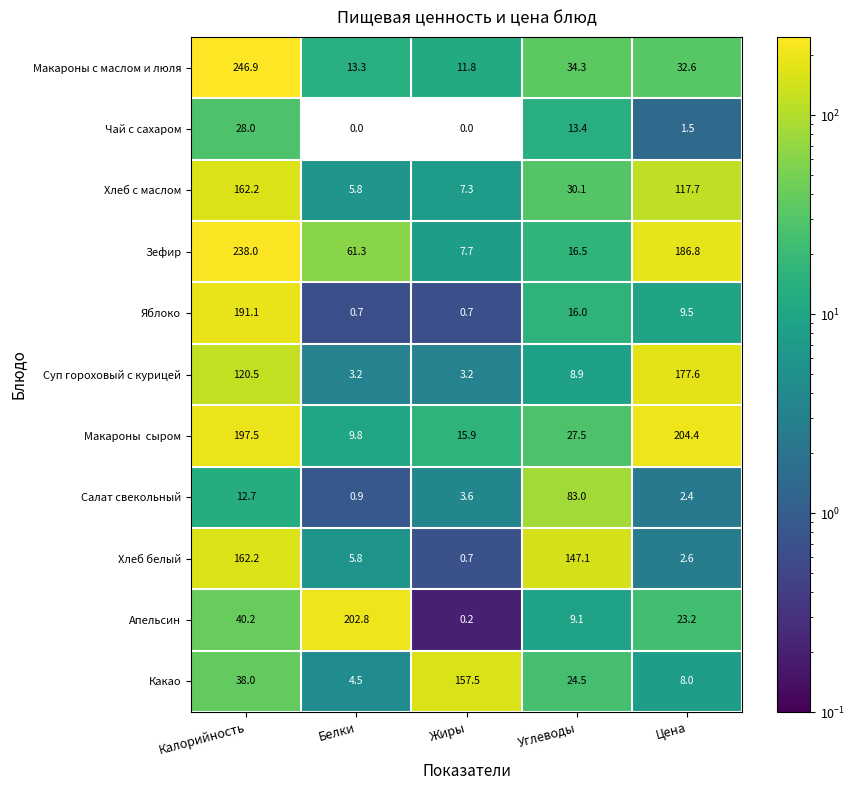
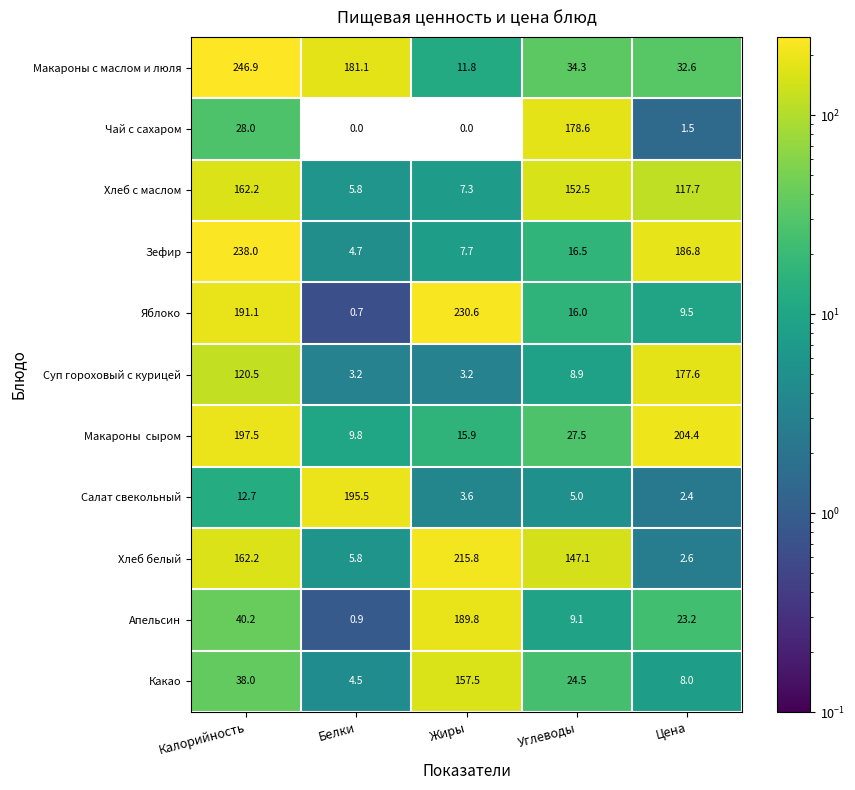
  {
    "Макароны с маслом и люля": {
      "Калорийность": 246.9,
-     "Белки": 13.3,
+     "Белки": 181.1,
      "Жиры": 11.8,
      "Углеводы": 34.3,
      "Цена": 32.6
    },
    "Чай с сахаром": {
      "Калорийность": 28.0,
      "Белки": 0.0,
      "Жиры": 0.0,
-     "Углеводы": 13.4,
+     "Углеводы": 178.6,
      "Цена": 1.5
    },
    "Хлеб с маслом": {
      "Калорийность": 162.2,
      "Белки": 5.8,
      "Жиры": 7.3,
-     "Углеводы": 30.1,
+     "Углеводы": 152.5,
      "Цена": 117.7
    },
    "Зефир": {
      "Калорийность": 238.0,
-     "Белки": 61.3,
+     "Белки": 4.7,
      "Жиры": 7.7,
      "Углеводы": 16.5,
      "Цена": 186.8
    },
    "Яблоко": {
      "Калорийность": 191.1,
      "Белки": 0.7,
-     "Жиры": 0.7,
+     "Жиры": 230.6,
      "Углеводы": 16.0,
      "Цена": 9.5
    },
    "Суп гороховый с курицей": {
      "Калорийность": 120.5,
      "Белки": 3.2,
      "Жиры": 3.2,
      "Углеводы": 8.9,
      "Цена": 177.6
    },
    "Макароны сыром": {
      "Калорийность": 197.5,
      "Белки": 9.8,
      "Жиры": 15.9,
      "Углеводы": 27.5,
      "Цена": 204.4
    },
    "Салат свекольный": {
      "Калорийность": 12.7,
-     "Белки": 0.9,
+     "Белки": 195.5,
      "Жиры": 3.6,
-     "Углеводы": 83.0,
+     "Углеводы": 5.0,
      "Цена": 2.4
    },
    "Хлеб белый": {
      "Калорийность": 162.2,
      "Белки": 5.8,
-     "Жиры": 0.7,
+     "Жиры": 215.8,
      "Углеводы": 147.1,
      "Цена": 2.6
    },
    "Апельсин": {
      "Калорийность": 40.2,
-     "Белки": 202.8,
-     "Жиры": 0.2,
+     "Белки": 0.9,
+     "Жиры": 189.8,
      "Углеводы": 9.1,
      "Цена": 23.2
    },
    "Какао": {
      "Калорийность": 38.0,
      "Белки": 4.5,
      "Жиры": 157.5,
      "Углеводы": 24.5,
      "Цена": 8.0
    }
  }
